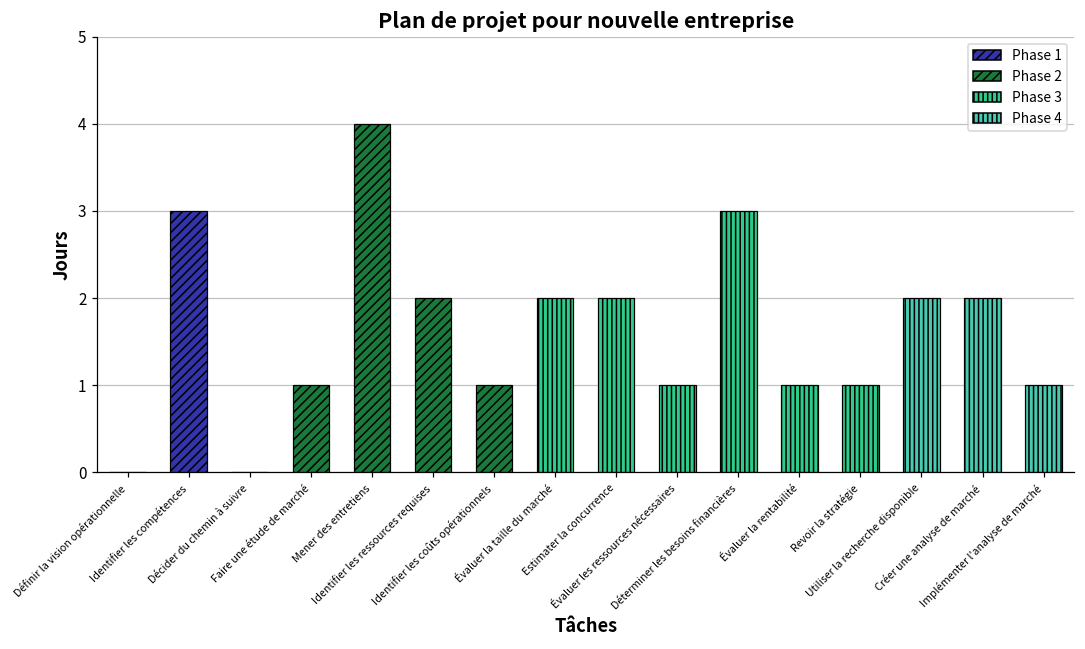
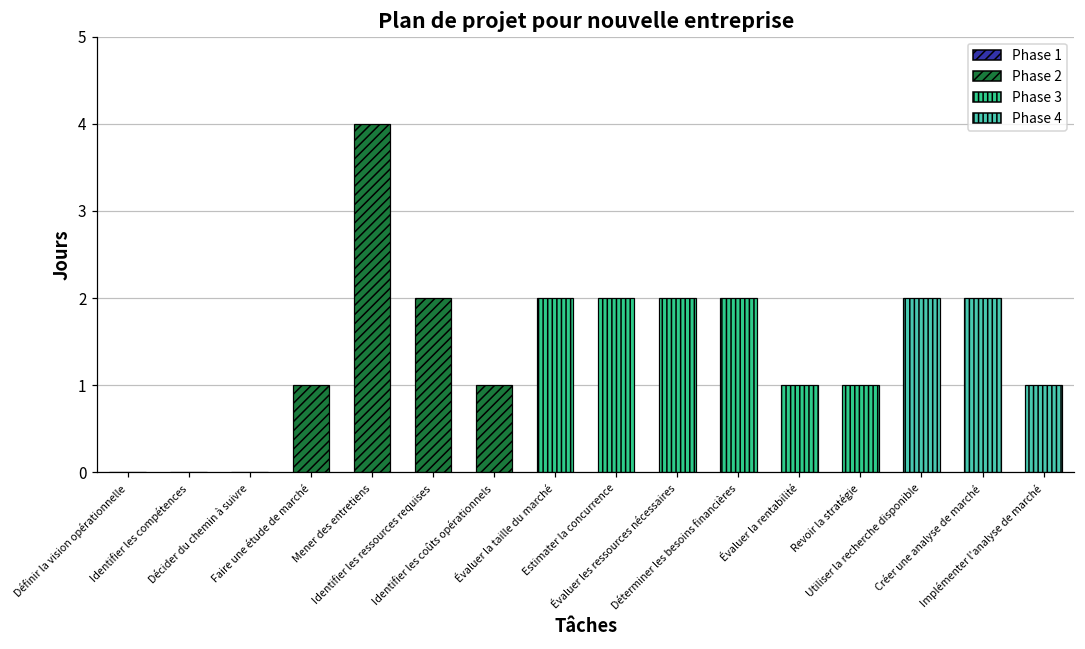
  {
    "Définir la vision opérationnelle": 0,
-   "Identifier les compétences": 3,
+   "Identifier les compétences": 0,
    "Décider du chemin à suivre": 0,
    "Faire une étude de marché": 1,
    "Mener des entretiens": 4,
    "Identifier les ressources requises": 2,
    "Identifier les coûts opérationnels": 1,
    "Évaluer la taille du marché": 2,
    "Estimater la concurrence": 2,
-   "Évaluer les ressources nécessaires": 1,
-   "Déterminer les besoins financières": 3,
+   "Évaluer les ressources nécessaires": 2,
+   "Déterminer les besoins financières": 2,
    "Évaluer la rentabilité": 1,
    "Revoir la stratégie": 1,
    "Utiliser la recherche disponible": 2,
    "Créer une analyse de marché": 2,
    "Implémenter l'analyse de marché": 1
  }
